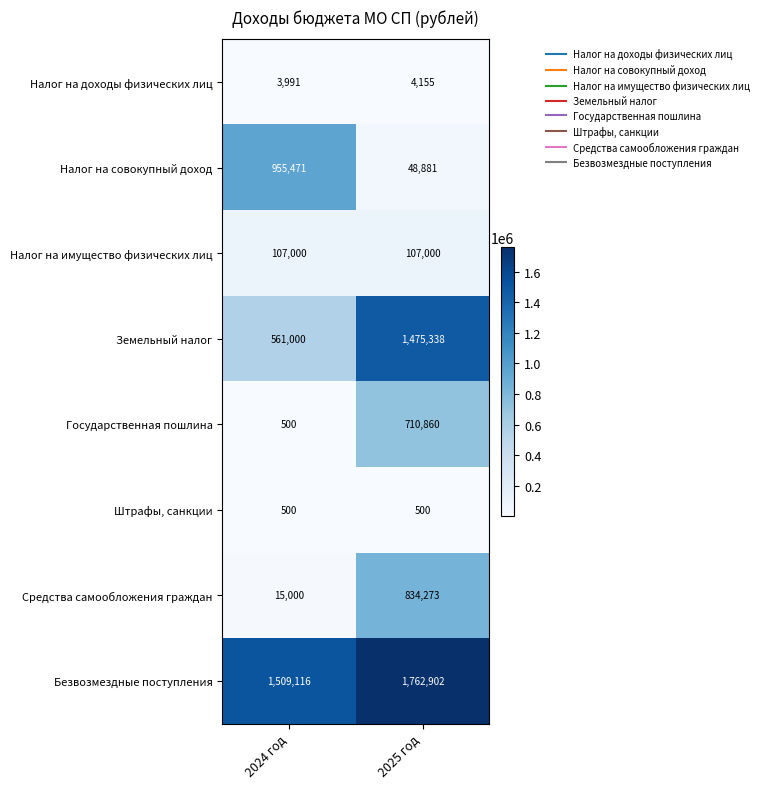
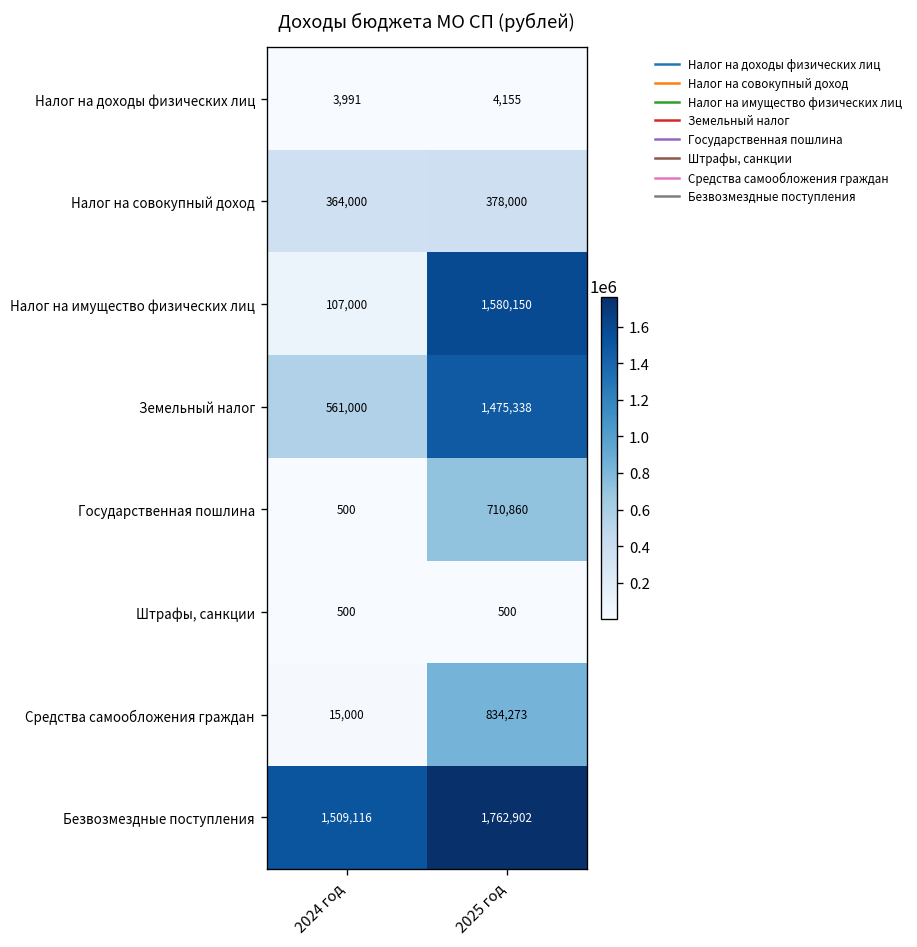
  {
    "Налог на доходы физических лиц": {
      "2024 год": "3,991",
      "2025 год": "4,155"
    },
    "Налог на совокупный доход": {
-     "2024 год": "955,471",
-     "2025 год": "48,881"
+     "2024 год": "364,000",
+     "2025 год": "378,000"
    },
    "Налог на имущество физических лиц": {
      "2024 год": "107,000",
-     "2025 год": "107,000"
+     "2025 год": "1,580,150"
    },
    "Земельный налог": {
      "2024 год": "561,000",
      "2025 год": "1,475,338"
    },
    "Государственная пошлина": {
      "2024 год": "500",
      "2025 год": "710,860"
    },
    "Штрафы, санкции": {
      "2024 год": "500",
      "2025 год": "500"
    },
    "Средства самообложения граждан": {
      "2024 год": "15,000",
      "2025 год": "834,273"
    },
    "Безвозмездные поступления": {
      "2024 год": "1,509,116",
      "2025 год": "1,762,902"
    }
  }
